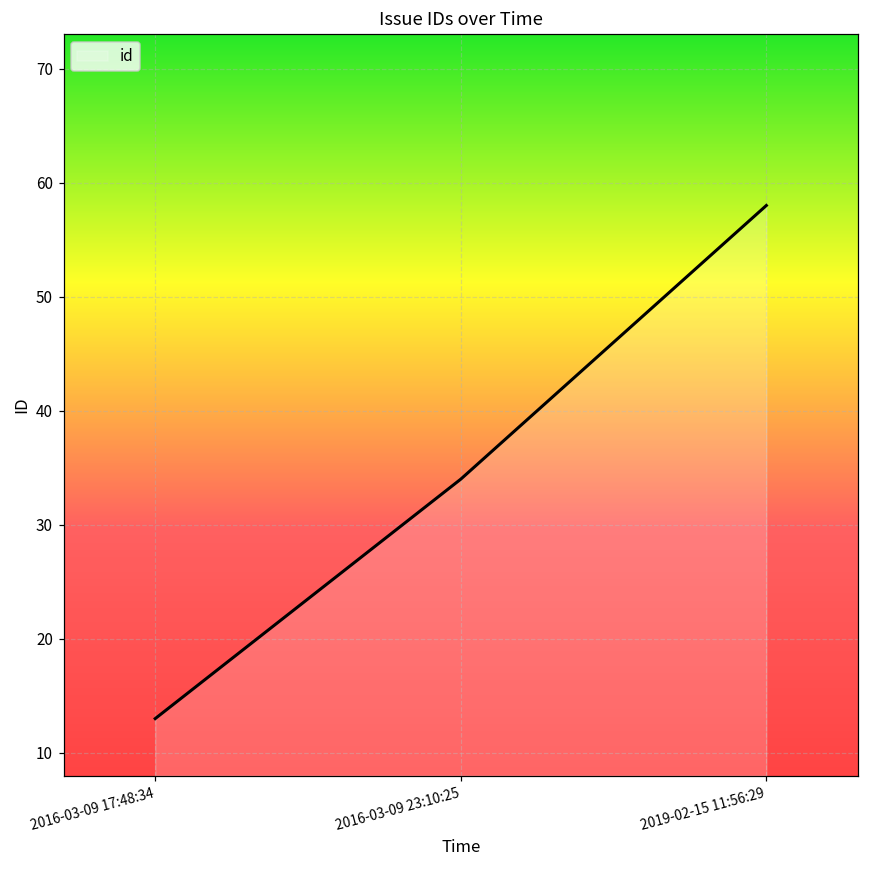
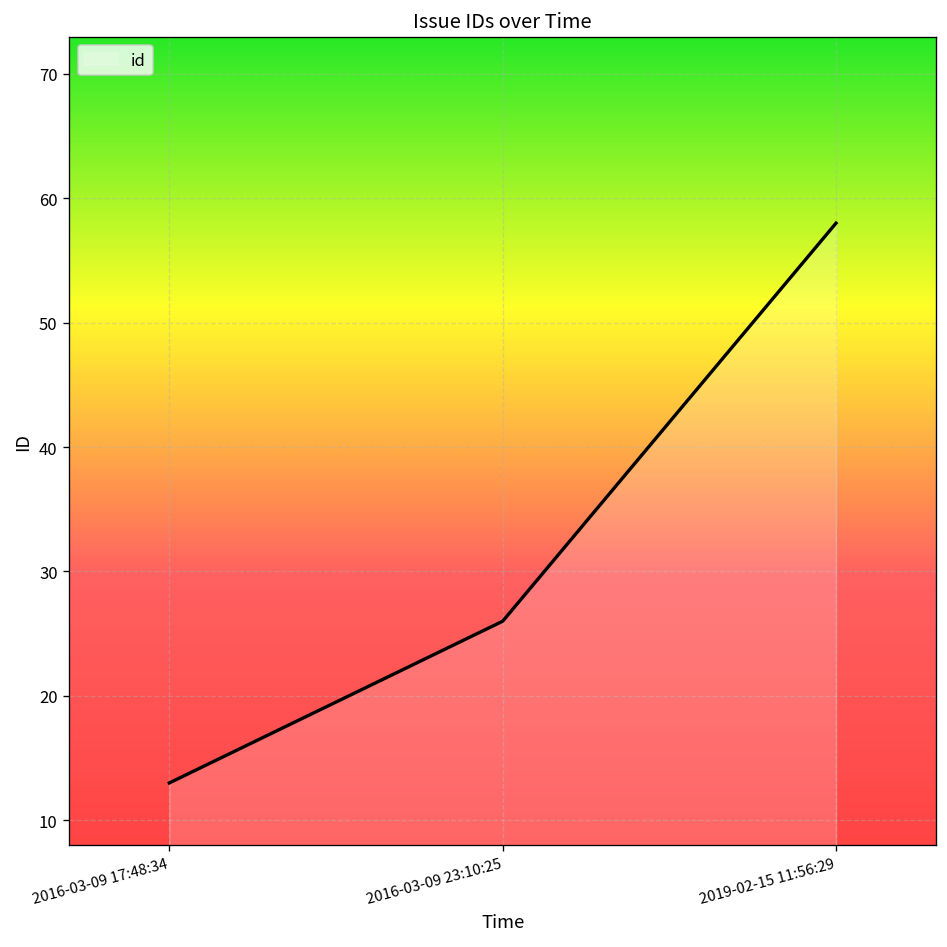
  {
    "2016-03-09 17:48:34": 13,
-   "2016-03-09 23:10:25": 34,
+   "2016-03-09 23:10:25": 26,
    "2019-02-15 11:56:29": 58
  }
